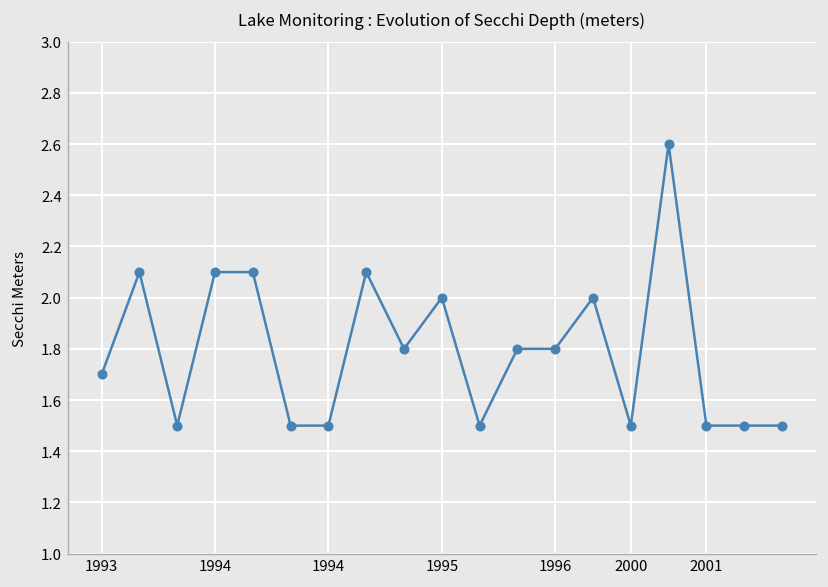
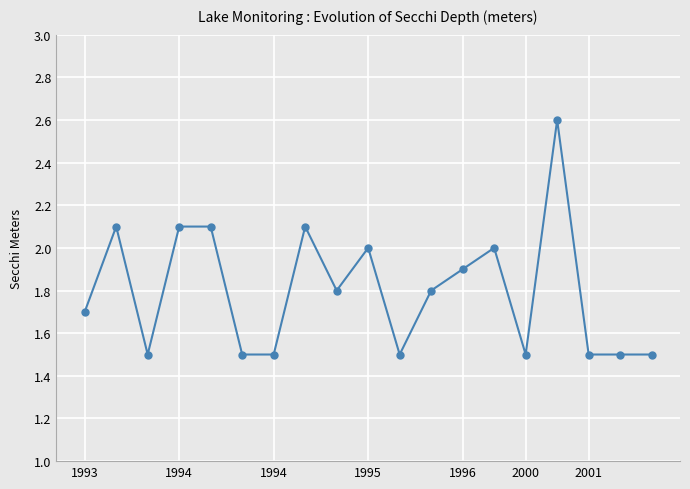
  {
    "1993": 1.7,
    "1995": 2.0,
-   "1996": 1.8,
+   "1996": 1.9,
    "2000": 1.5,
    "2001": 1.5
  }
